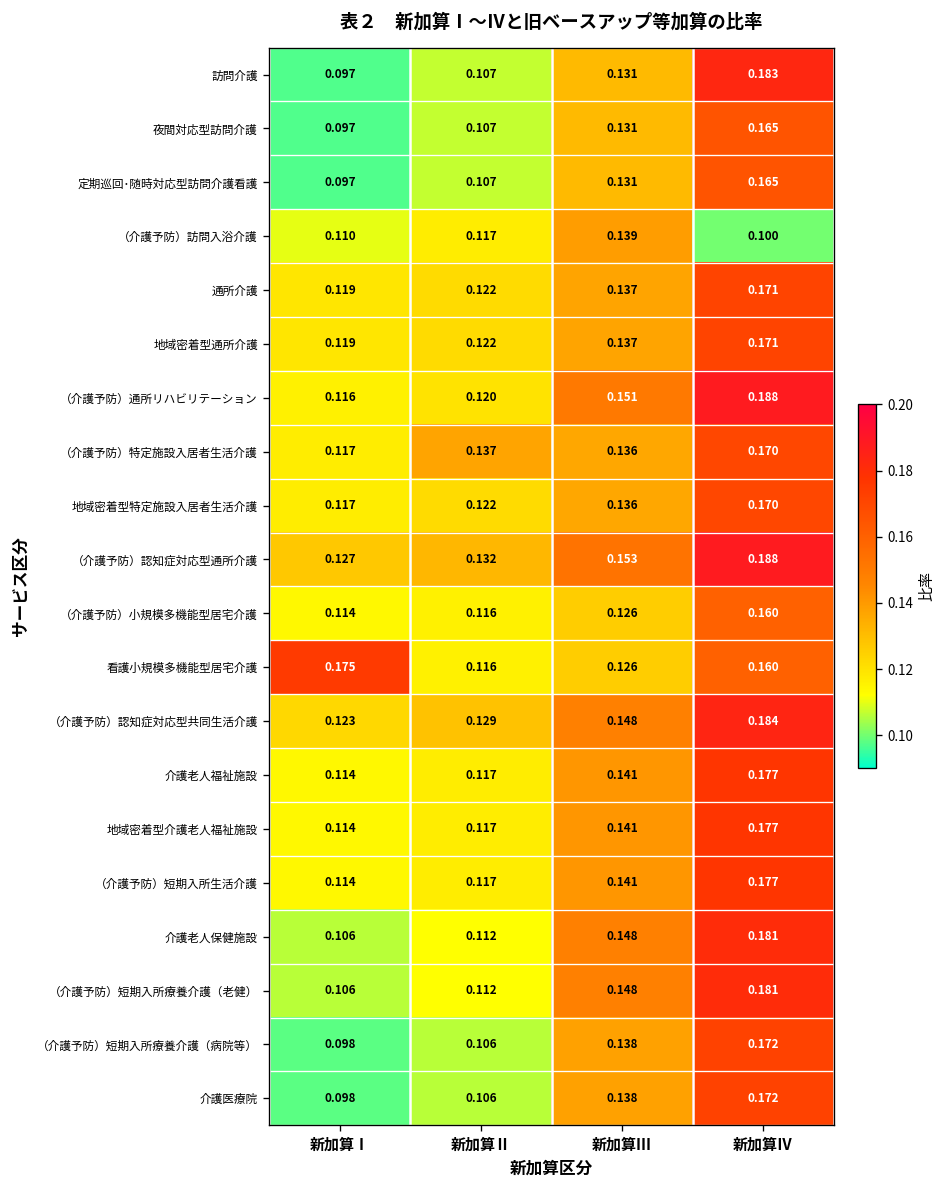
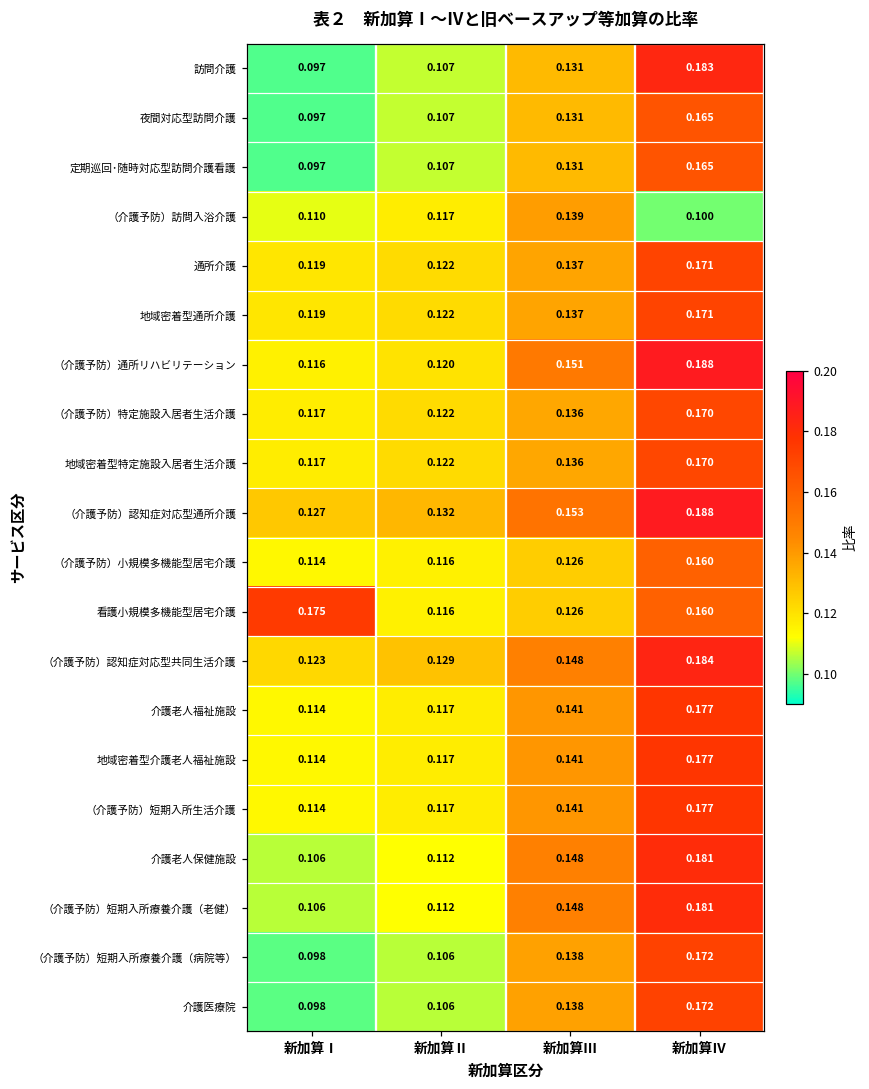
  {
    "訪問介護": {
      "新加算Ⅰ": 0.097,
      "新加算Ⅱ": 0.107,
      "新加算Ⅲ": 0.131,
      "新加算Ⅳ": 0.183
    },
    "夜間対応型訪問介護": {
      "新加算Ⅰ": 0.097,
      "新加算Ⅱ": 0.107,
      "新加算Ⅲ": 0.131,
      "新加算Ⅳ": 0.165
    },
    "定期巡回･随時対応型訪問介護看護": {
      "新加算Ⅰ": 0.097,
      "新加算Ⅱ": 0.107,
      "新加算Ⅲ": 0.131,
      "新加算Ⅳ": 0.165
    },
    "（介護予防）訪問入浴介護": {
      "新加算Ⅰ": 0.110,
      "新加算Ⅱ": 0.117,
      "新加算Ⅲ": 0.139,
      "新加算Ⅳ": 0.100
    },
    "通所介護": {
      "新加算Ⅰ": 0.119,
      "新加算Ⅱ": 0.122,
      "新加算Ⅲ": 0.137,
      "新加算Ⅳ": 0.171
    },
    "地域密着型通所介護": {
      "新加算Ⅰ": 0.119,
      "新加算Ⅱ": 0.122,
      "新加算Ⅲ": 0.137,
      "新加算Ⅳ": 0.171
    },
    "（介護予防）通所リハビリテーション": {
      "新加算Ⅰ": 0.116,
      "新加算Ⅱ": 0.120,
      "新加算Ⅲ": 0.151,
      "新加算Ⅳ": 0.188
    },
    "（介護予防）特定施設入居者生活介護": {
      "新加算Ⅰ": 0.117,
-     "新加算Ⅱ": 0.137,
+     "新加算Ⅱ": 0.122,
      "新加算Ⅲ": 0.136,
      "新加算Ⅳ": 0.170
    },
    "地域密着型特定施設入居者生活介護": {
      "新加算Ⅰ": 0.117,
      "新加算Ⅱ": 0.122,
      "新加算Ⅲ": 0.136,
      "新加算Ⅳ": 0.170
    },
    "（介護予防）認知症対応型通所介護": {
      "新加算Ⅰ": 0.127,
      "新加算Ⅱ": 0.132,
      "新加算Ⅲ": 0.153,
      "新加算Ⅳ": 0.188
    },
    "（介護予防）小規模多機能型居宅介護": {
      "新加算Ⅰ": 0.114,
      "新加算Ⅱ": 0.116,
      "新加算Ⅲ": 0.126,
      "新加算Ⅳ": 0.160
    },
    "看護小規模多機能型居宅介護": {
      "新加算Ⅰ": 0.175,
      "新加算Ⅱ": 0.116,
      "新加算Ⅲ": 0.126,
      "新加算Ⅳ": 0.160
    },
    "（介護予防）認知症対応型共同生活介護": {
      "新加算Ⅰ": 0.123,
      "新加算Ⅱ": 0.129,
      "新加算Ⅲ": 0.148,
      "新加算Ⅳ": 0.184
    },
    "介護老人福祉施設": {
      "新加算Ⅰ": 0.114,
      "新加算Ⅱ": 0.117,
      "新加算Ⅲ": 0.141,
      "新加算Ⅳ": 0.177
    },
    "地域密着型介護老人福祉施設": {
      "新加算Ⅰ": 0.114,
      "新加算Ⅱ": 0.117,
      "新加算Ⅲ": 0.141,
      "新加算Ⅳ": 0.177
    },
    "（介護予防）短期入所生活介護": {
      "新加算Ⅰ": 0.114,
      "新加算Ⅱ": 0.117,
      "新加算Ⅲ": 0.141,
      "新加算Ⅳ": 0.177
    },
    "介護老人保健施設": {
      "新加算Ⅰ": 0.106,
      "新加算Ⅱ": 0.112,
      "新加算Ⅲ": 0.148,
      "新加算Ⅳ": 0.181
    },
    "（介護予防）短期入所療養介護（老健）": {
      "新加算Ⅰ": 0.106,
      "新加算Ⅱ": 0.112,
      "新加算Ⅲ": 0.148,
      "新加算Ⅳ": 0.181
    },
    "（介護予防）短期入所療養介護（病院等）": {
      "新加算Ⅰ": 0.098,
      "新加算Ⅱ": 0.106,
      "新加算Ⅲ": 0.138,
      "新加算Ⅳ": 0.172
    },
    "介護医療院": {
      "新加算Ⅰ": 0.098,
      "新加算Ⅱ": 0.106,
      "新加算Ⅲ": 0.138,
      "新加算Ⅳ": 0.172
    }
  }
